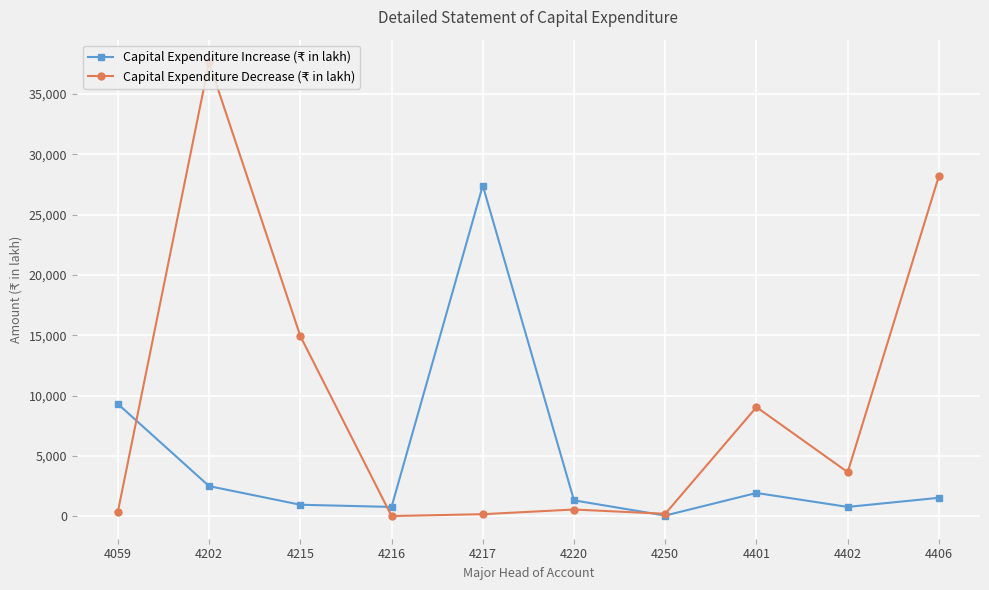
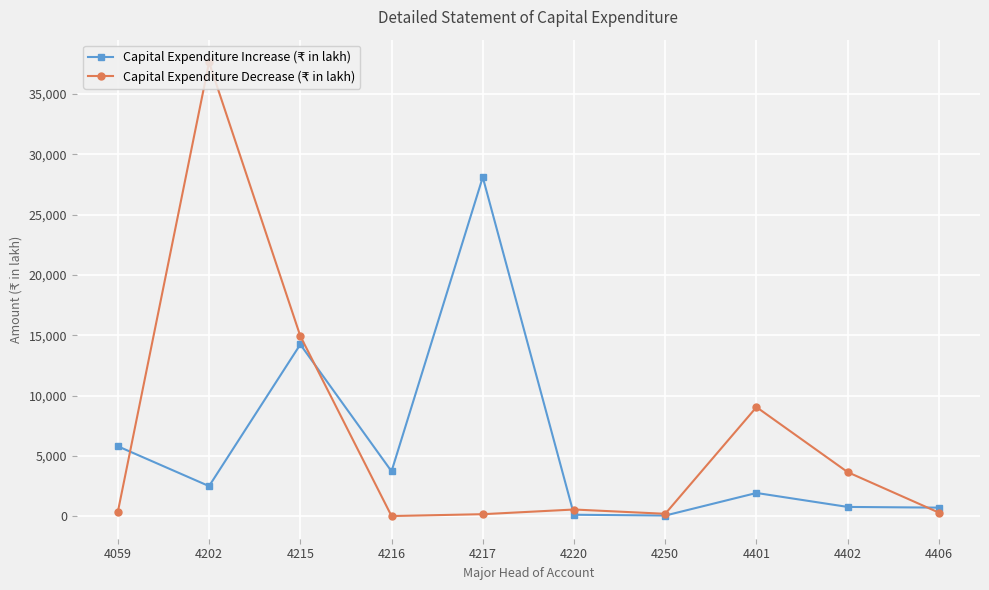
  {
    "Capital Expenditure Increase (₹ in lakh)": {
-     "4059": "9,300",
+     "4059": "5,800",
      "4202": "2,500",
-     "4215": "1,000",
-     "4216": "800",
-     "4217": "27,400",
-     "4220": "1,300",
+     "4215": "14,200",
+     "4216": "3,700",
+     "4217": "28,100",
+     "4220": "100",
      "4401": "1,900",
      "4402": "800",
-     "4406": "1,500"
+     "4406": "700"
    },
    "Capital Expenditure Decrease (₹ in lakh)": {
      "4059": "400",
      "4215": "14,900",
      "4216": "0",
      "4217": "200",
      "4220": "600",
      "4401": "9,000",
      "4402": "3,700",
-     "4406": "28,200"
+     "4406": "300"
    }
  }
